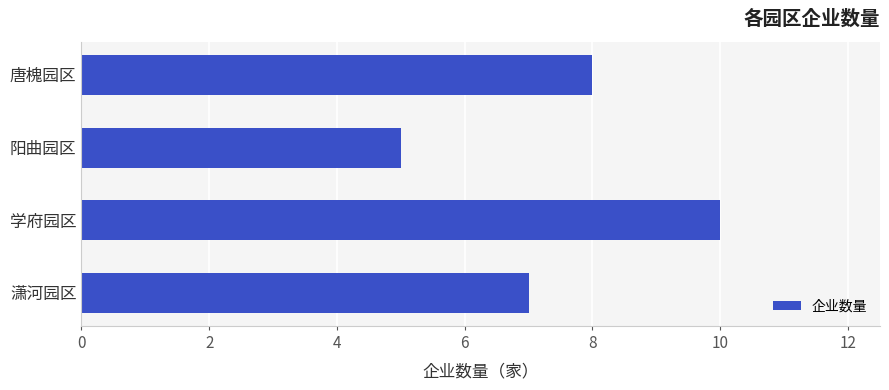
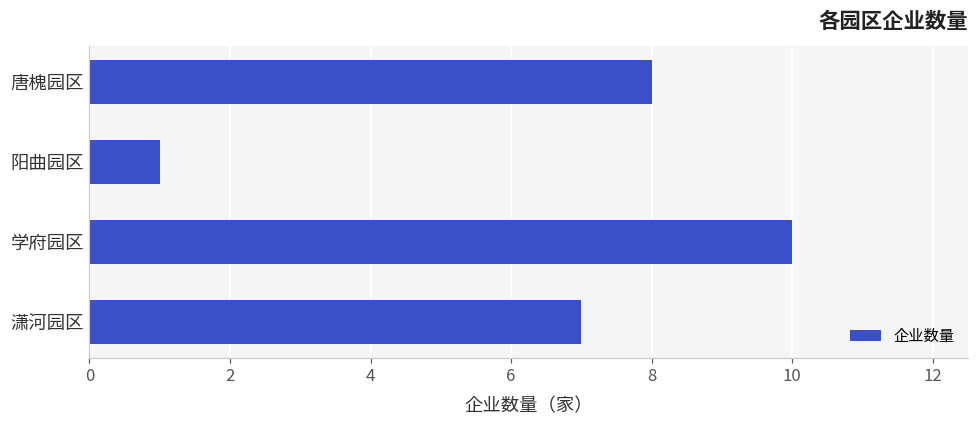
  {
    "唐槐园区": 8,
-   "阳曲园区": 5,
+   "阳曲园区": 1,
    "学府园区": 10,
    "潇河园区": 7
  }
